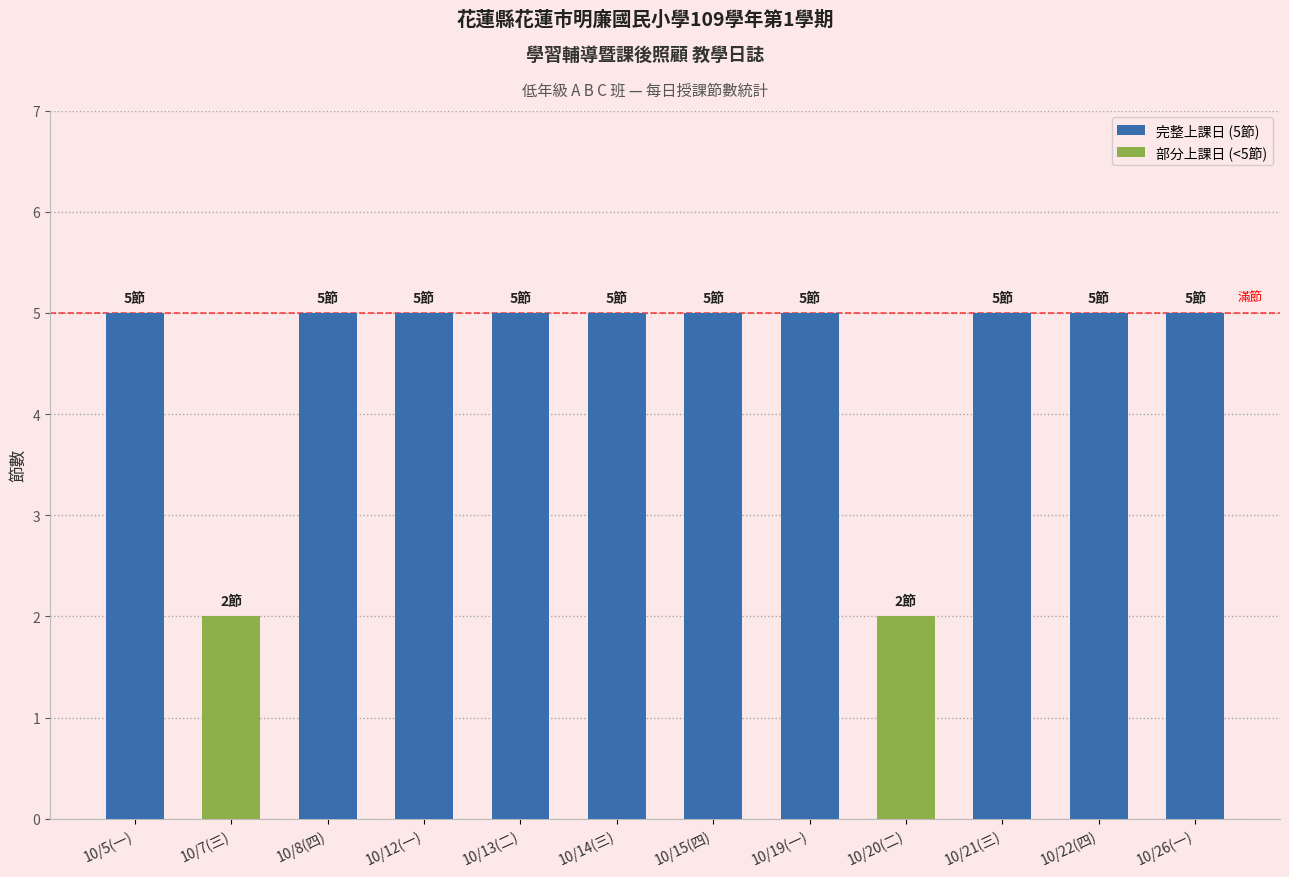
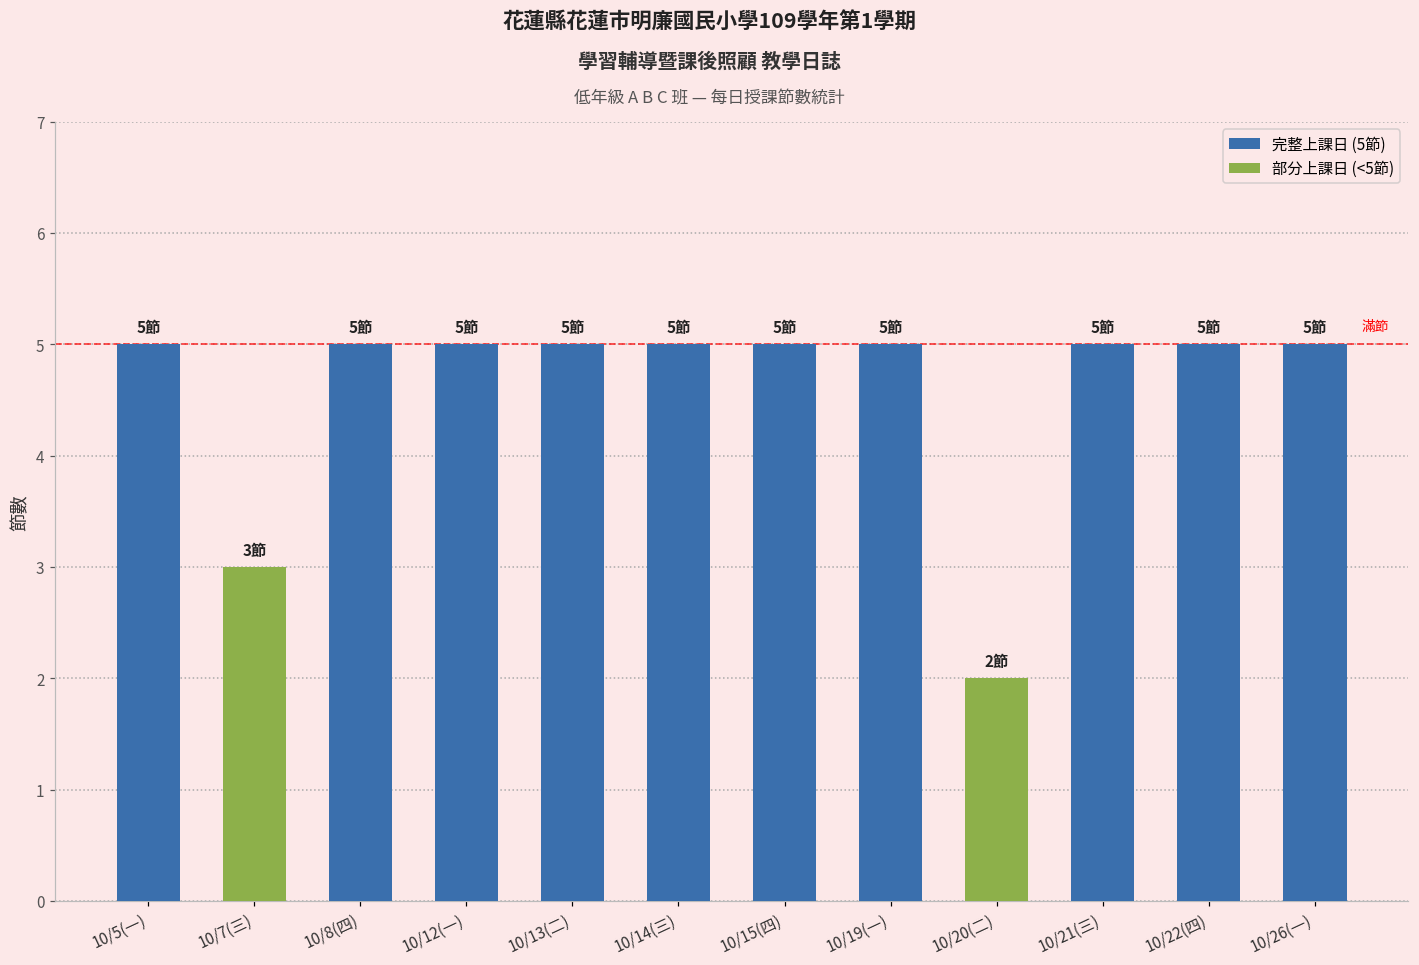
  {
    "10/5(一)": "5節",
-   "10/7(三)": "2節",
+   "10/7(三)": "3節",
    "10/8(四)": "5節",
    "10/12(一)": "5節",
    "10/13(二)": "5節",
    "10/14(三)": "5節",
    "10/15(四)": "5節",
    "10/19(一)": "5節",
    "10/20(二)": "2節",
    "10/21(三)": "5節",
    "10/22(四)": "5節",
    "10/26(一)": "5節"
  }
